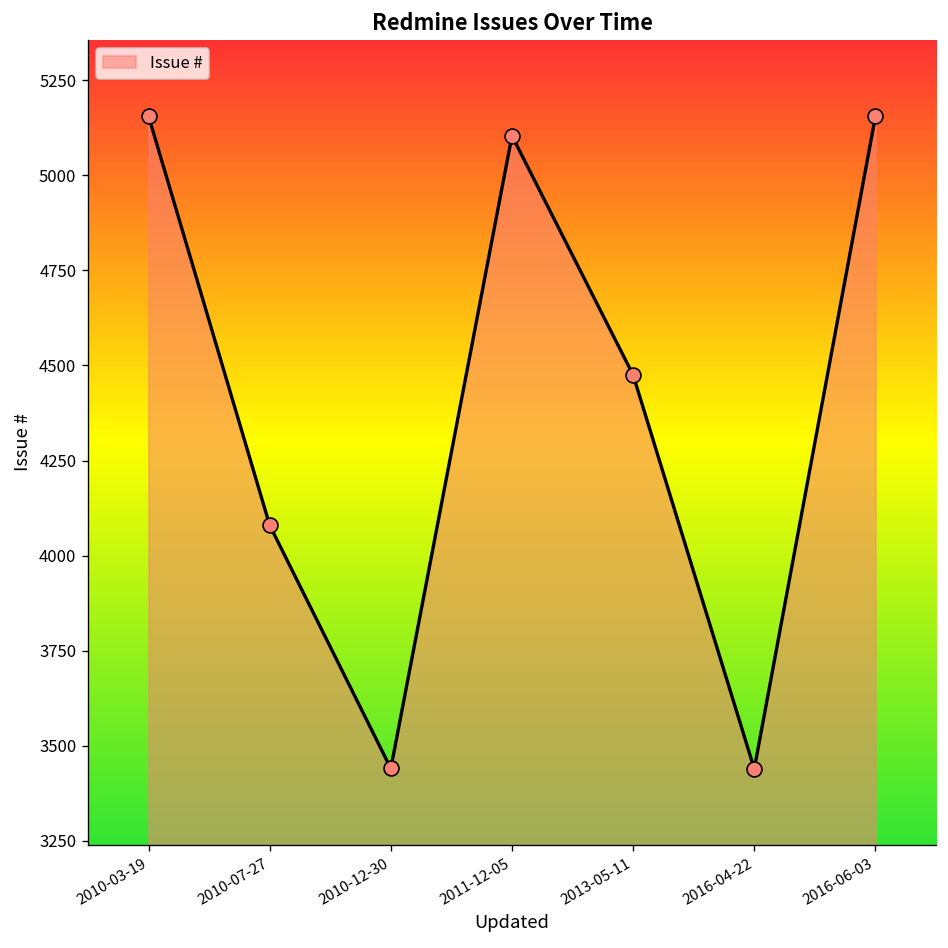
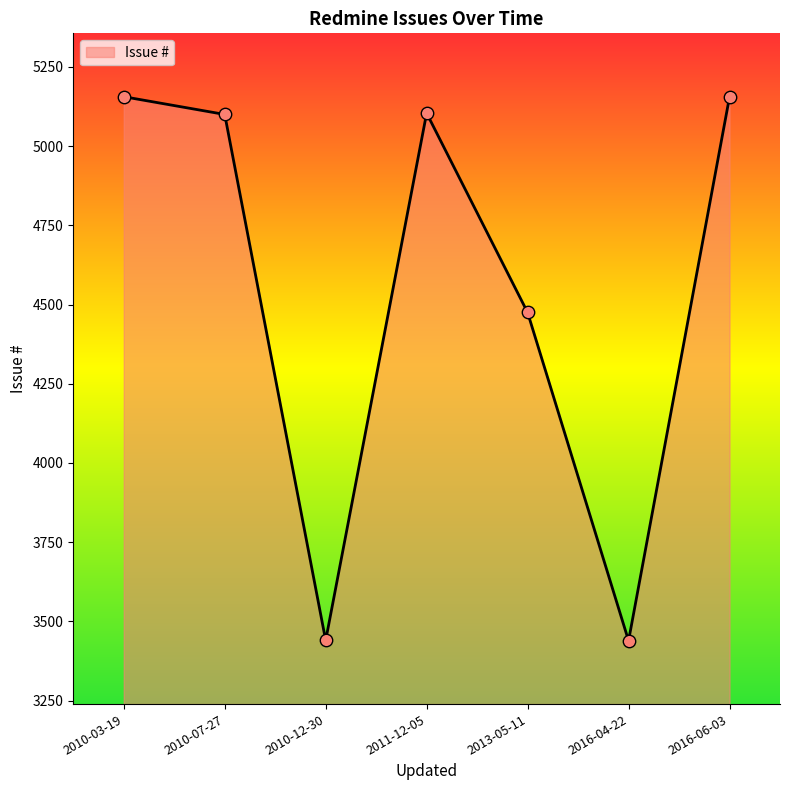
  {
    "2010-03-19": 5160,
-   "2010-07-27": 4080,
+   "2010-07-27": 5100,
    "2010-12-30": 3440,
    "2011-12-05": 5100,
    "2013-05-11": 4480,
    "2016-04-22": 3440,
    "2016-06-03": 5160
  }
